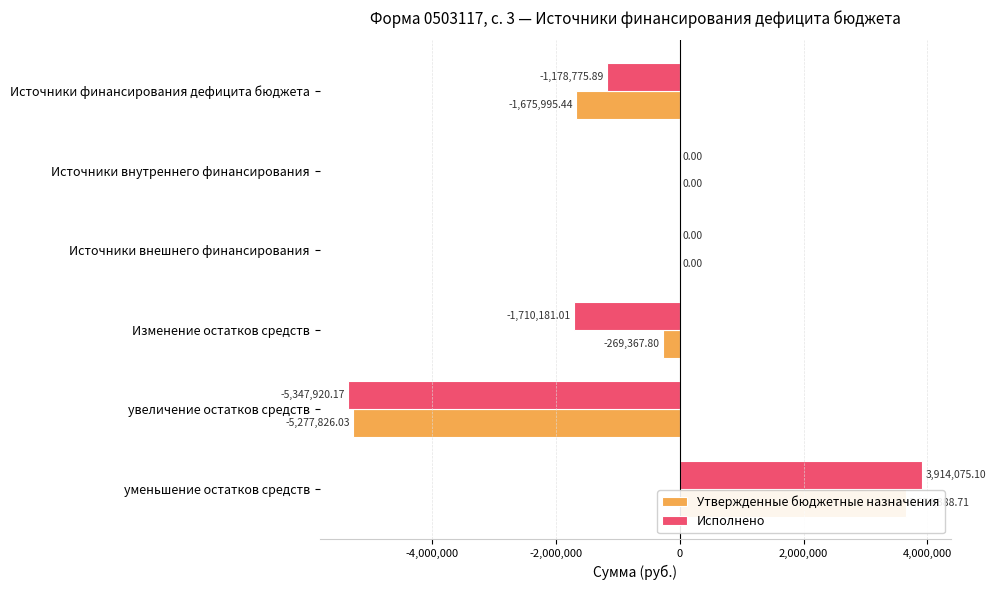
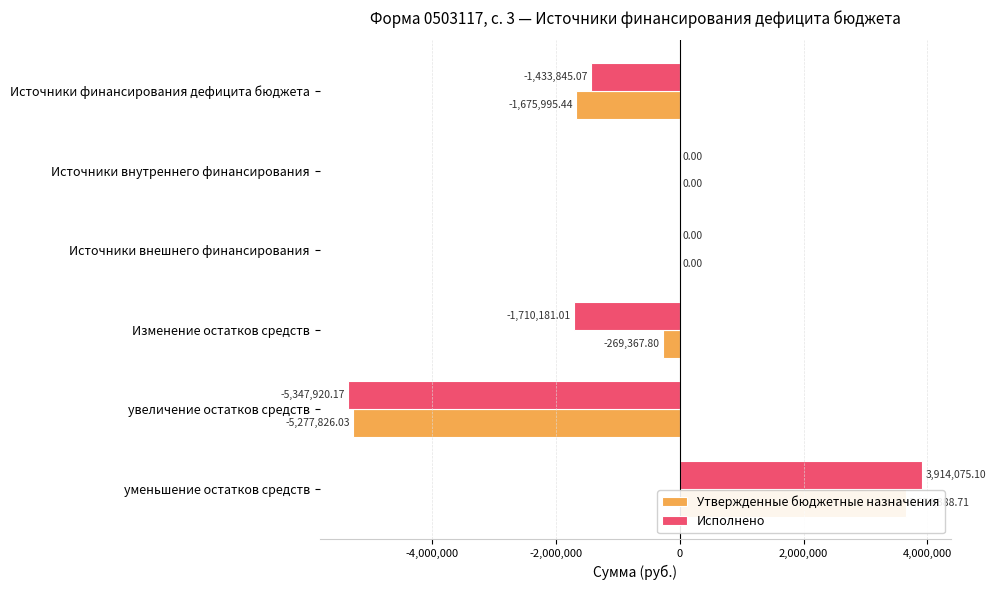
  {
    "Утвержденные бюджетные назначения": {
      "Источники финансирования дефицита бюджета": "-1,675,995.44",
      "Источники внутреннего финансирования": "0.00",
      "Источники внешнего финансирования": "0.00",
      "Изменение остатков средств": "-269,367.80",
      "увеличение остатков средств": "-5,277,826.03"
    },
    "Исполнено": {
-     "Источники финансирования дефицита бюджета": "-1,178,775.89",
+     "Источники финансирования дефицита бюджета": "-1,433,845.07",
      "Источники внутреннего финансирования": "0.00",
      "Источники внешнего финансирования": "0.00",
      "Изменение остатков средств": "-1,710,181.01",
      "увеличение остатков средств": "-5,347,920.17",
      "уменьшение остатков средств": "3,914,075.10"
    }
  }
